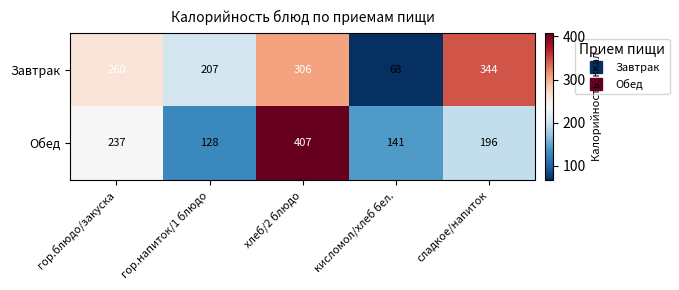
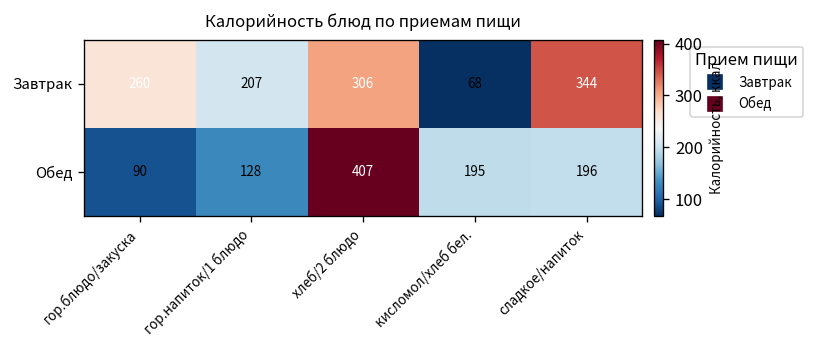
  {
    "Завтрак": {
      "гор.напиток/1 блюдо": 207,
      "хлеб/2 блюдо": 306,
      "кисломол/хлеб бел.": 68,
      "сладкое/напиток": 344
    },
    "Обед": {
-     "гор.блюдо/закуска": 237,
+     "гор.блюдо/закуска": 90,
      "гор.напиток/1 блюдо": 128,
      "хлеб/2 блюдо": 407,
-     "кисломол/хлеб бел.": 141,
+     "кисломол/хлеб бел.": 195,
      "сладкое/напиток": 196
    }
  }
